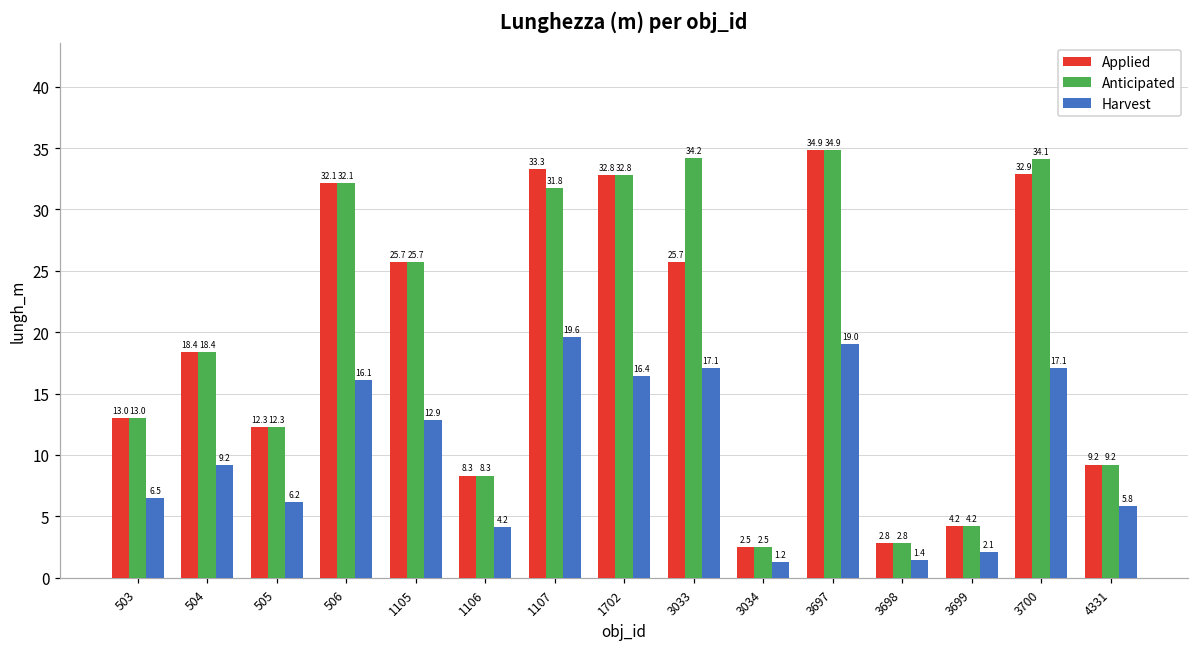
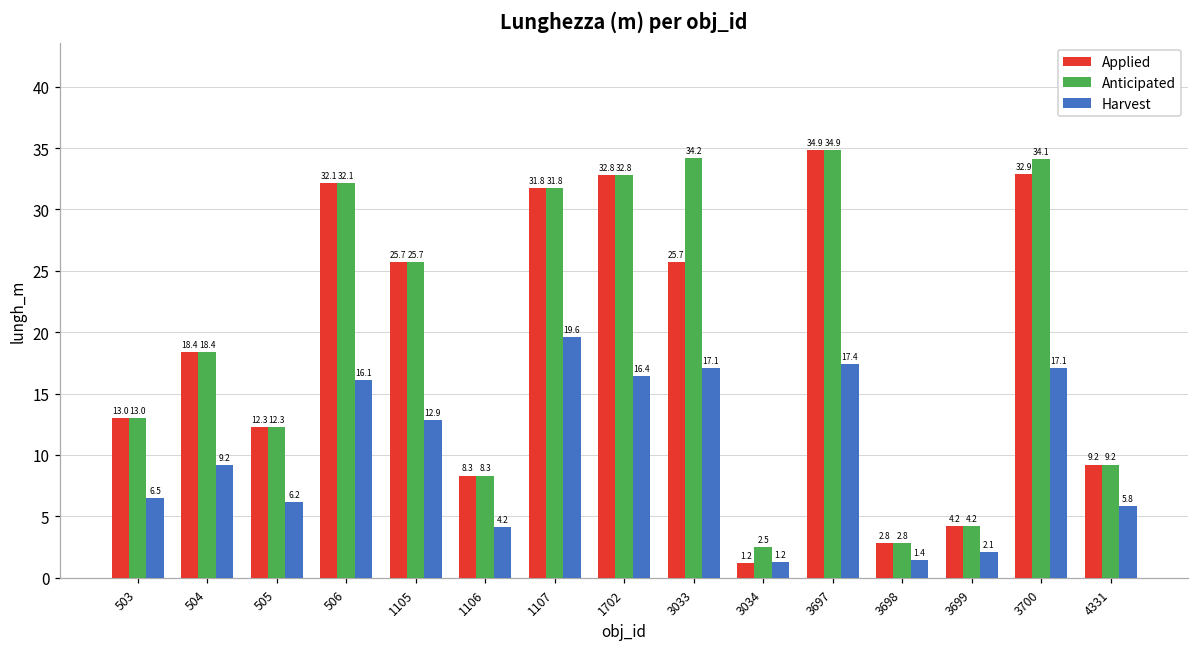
  {
    "Applied": {
      "503": 13.0,
      "504": 18.4,
      "505": 12.3,
      "506": 32.1,
      "1105": 25.7,
      "1106": 8.3,
-     "1107": 33.3,
+     "1107": 31.8,
      "1702": 32.8,
      "3033": 25.7,
-     "3034": 2.5,
+     "3034": 1.2,
      "3697": 34.9,
      "3698": 2.8,
      "3699": 4.2,
      "3700": 32.9,
      "4331": 9.2
    },
    "Anticipated": {
      "503": 13.0,
      "504": 18.4,
      "505": 12.3,
      "506": 32.1,
      "1105": 25.7,
      "1106": 8.3,
      "1107": 31.8,
      "1702": 32.8,
      "3033": 34.2,
      "3034": 2.5,
      "3697": 34.9,
      "3698": 2.8,
      "3699": 4.2,
      "3700": 34.1,
      "4331": 9.2
    },
    "Harvest": {
      "503": 6.5,
      "504": 9.2,
      "505": 6.2,
      "506": 16.1,
      "1105": 12.9,
      "1106": 4.2,
      "1107": 19.6,
      "1702": 16.4,
      "3033": 17.1,
      "3034": 1.2,
-     "3697": 19.0,
+     "3697": 17.4,
      "3698": 1.4,
      "3699": 2.1,
      "3700": 17.1,
      "4331": 5.8
    }
  }
